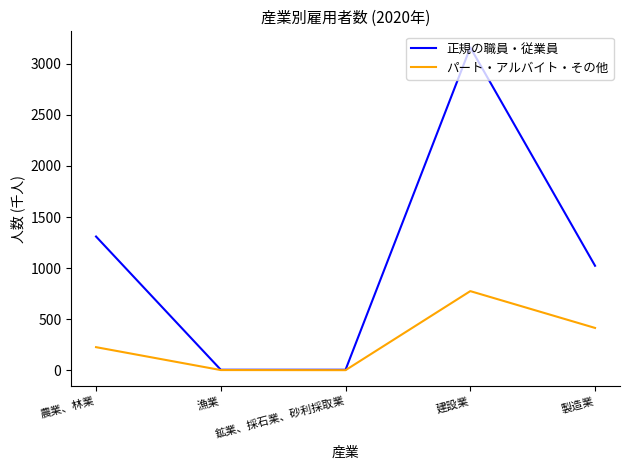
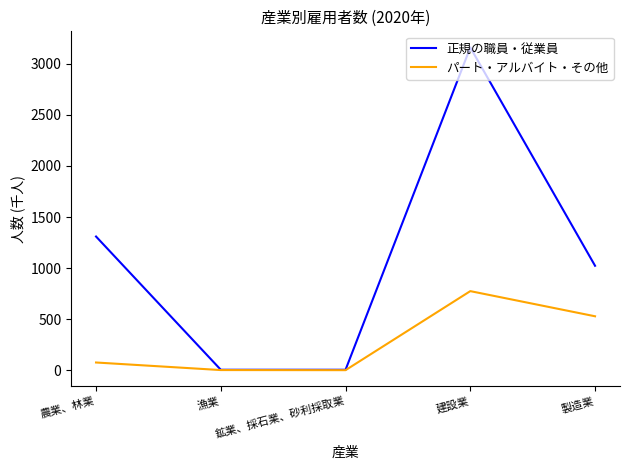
  {
    "正規の職員・従業員": {
      "農業、林業": 1310,
      "製造業": 1020
    },
    "パート・アルバイト・その他": {
-     "農業、林業": 230,
+     "農業、林業": 80,
      "建設業": 780,
-     "製造業": 420
+     "製造業": 530
    }
  }
